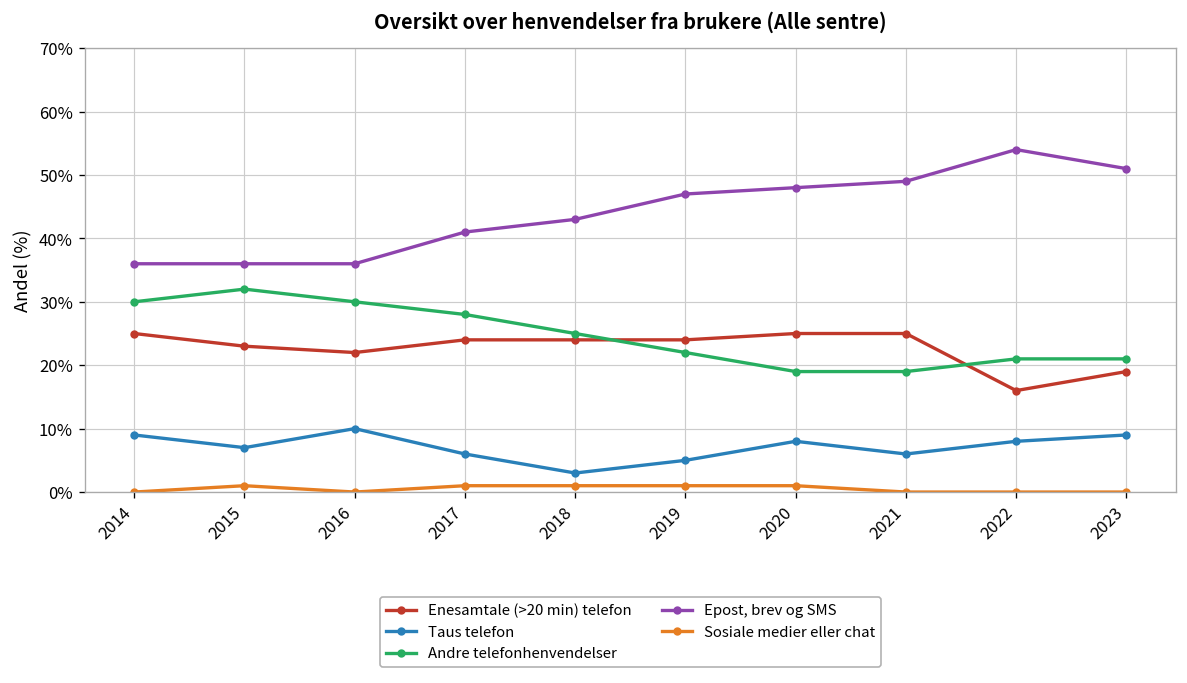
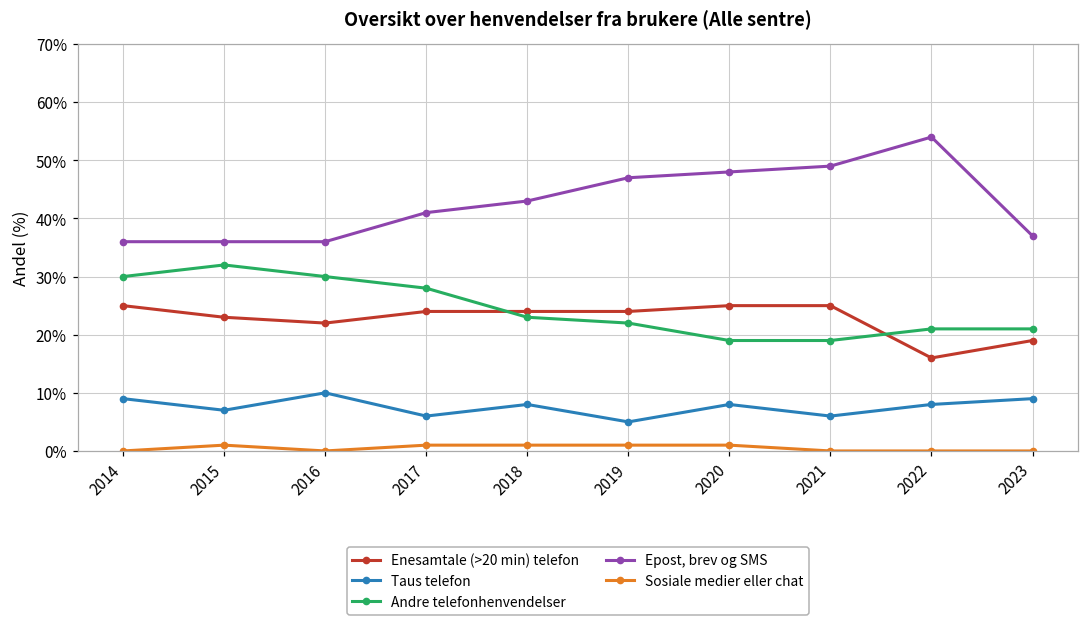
  {
    "Enesamtale (>20 min) telefon": {
      "2014": "25%",
      "2015": "23%",
      "2016": "22%",
      "2017": "24%",
      "2018": "24%",
      "2019": "24%",
      "2020": "25%",
      "2021": "25%",
      "2022": "16%",
      "2023": "19%"
    },
    "Taus telefon": {
      "2014": "9%",
      "2015": "7%",
      "2016": "10%",
      "2017": "6%",
-     "2018": "3%",
+     "2018": "8%",
      "2019": "5%",
      "2020": "8%",
      "2021": "6%",
      "2022": "8%",
      "2023": "9%"
    },
    "Andre telefonhenvendelser": {
      "2014": "30%",
      "2015": "32%",
      "2016": "30%",
      "2017": "28%",
-     "2018": "25%",
+     "2018": "23%",
      "2019": "22%",
      "2020": "19%",
      "2021": "19%",
      "2022": "21%",
      "2023": "21%"
    },
    "Epost, brev og SMS": {
      "2014": "36%",
      "2015": "36%",
      "2016": "36%",
      "2017": "41%",
      "2018": "43%",
      "2019": "47%",
      "2020": "48%",
      "2021": "49%",
      "2022": "54%",
-     "2023": "51%"
+     "2023": "37%"
    },
    "Sosiale medier eller chat": {
      "2014": "0%",
      "2015": "1%",
      "2016": "0%",
      "2017": "1%",
      "2018": "1%",
      "2019": "1%",
      "2020": "1%",
      "2021": "0%",
      "2022": "0%",
      "2023": "0%"
    }
  }
